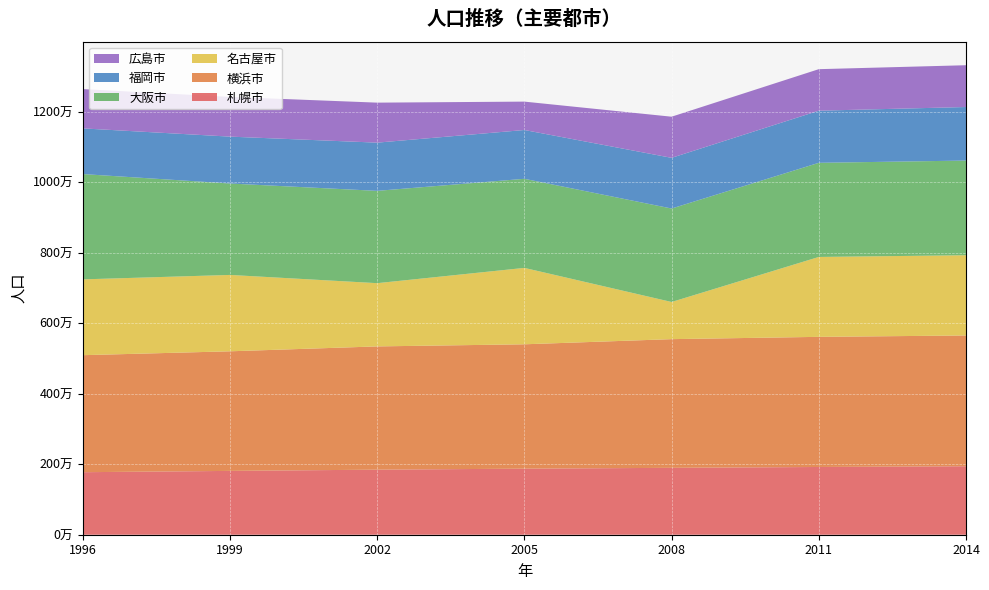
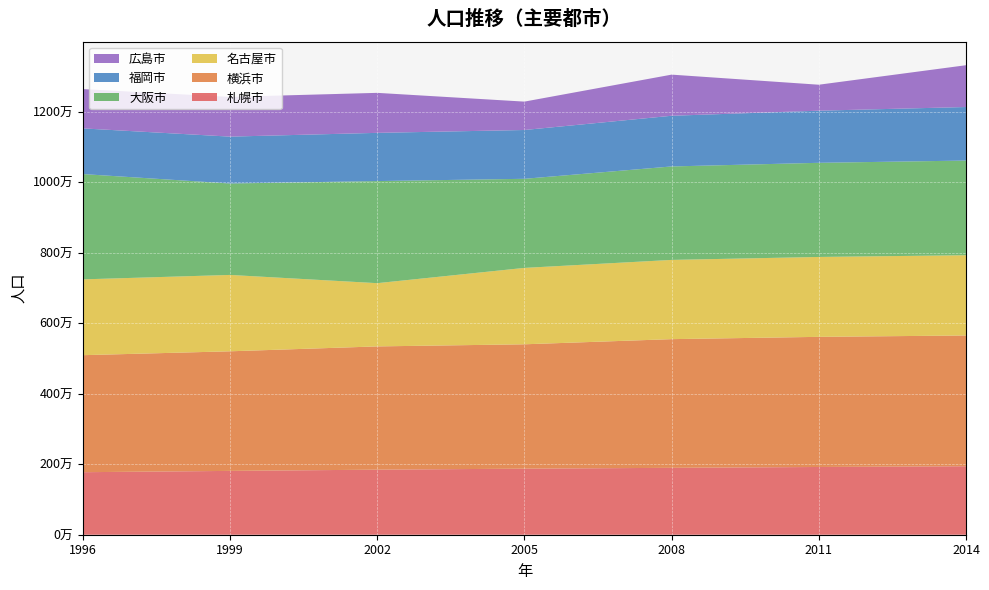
  {
    "名古屋市": {
      "1996": "220万",
      "1999": "220万",
      "2002": "180万",
      "2005": "220万",
-     "2008": "110万",
+     "2008": "220万",
      "2011": "230万",
      "2014": "230万"
    },
    "大阪市": {
      "1996": "300万",
      "1999": "260万",
-     "2002": "260万",
+     "2002": "290万",
      "2005": "250万",
      "2008": "270万",
      "2011": "270万",
      "2014": "270万"
    },
    "福岡市": {
      "1996": "130万",
      "1999": "130万",
      "2002": "140万",
      "2005": "140万",
      "2008": "140万",
      "2011": "150万",
      "2014": "150万"
    },
    "広島市": {
      "1996": "110万",
      "2002": "110万",
      "2005": "80万",
      "2008": "120万",
-     "2011": "120万",
+     "2011": "70万",
      "2014": "120万"
    }
  }
